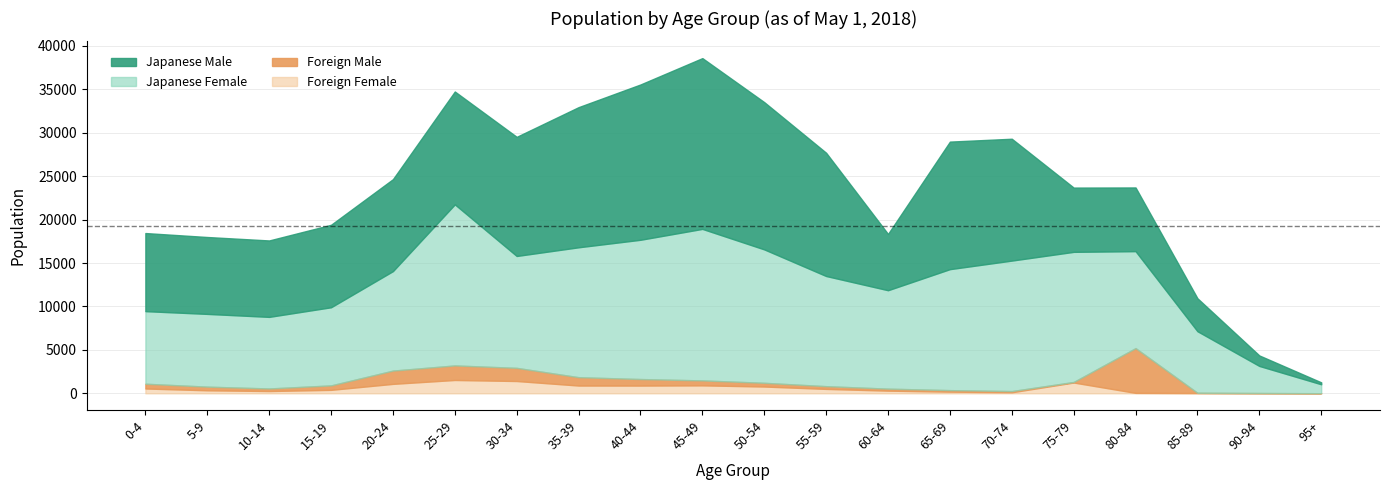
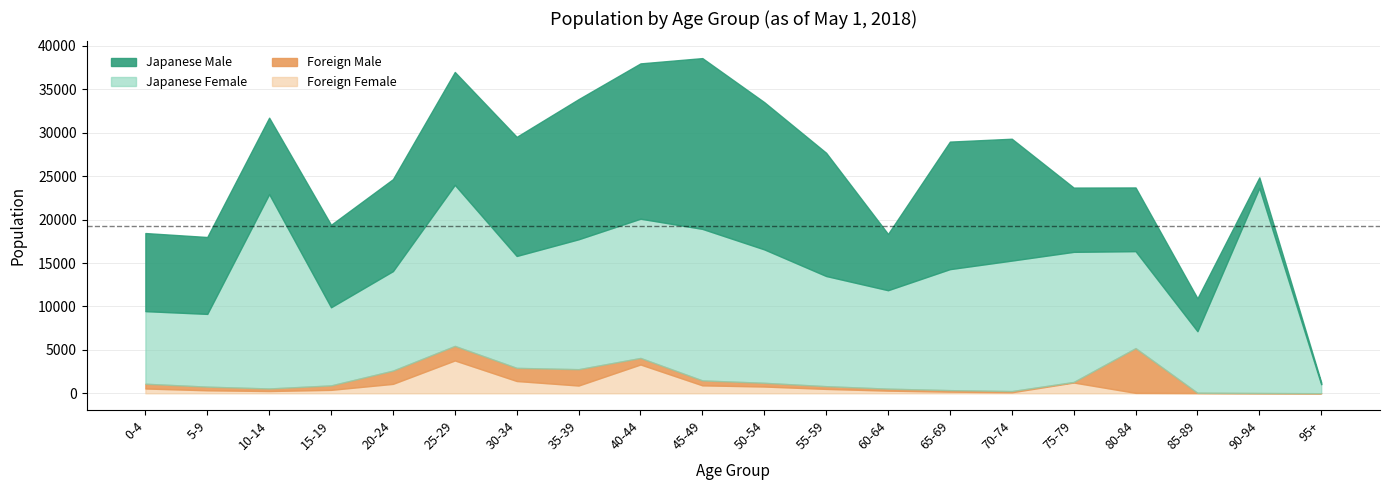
  {
    "Foreign Female": {
      "0-4": 1000,
      "5-9": 0,
      "15-19": 0,
      "20-24": 1000,
-     "25-29": 2000,
+     "25-29": 4000,
      "30-34": 1000,
      "35-39": 1000,
-     "40-44": 1000,
+     "40-44": 3000,
      "45-49": 1000,
      "50-54": 1000,
      "55-59": 1000
    },
    "Foreign Male": {
      "0-4": 1000,
      "5-9": 0,
      "15-19": 1000,
      "20-24": 2000,
      "25-29": 2000,
      "30-34": 2000,
-     "35-39": 1000,
+     "35-39": 2000,
      "40-44": 1000,
      "45-49": 1000,
      "50-54": 0,
      "55-59": 0,
      "80-84": 5000
    },
    "Japanese Female": {
      "0-4": 8000,
      "5-9": 8000,
-     "10-14": 8000,
+     "10-14": 22000,
      "15-19": 9000,
      "20-24": 11000,
      "25-29": 19000,
      "30-34": 13000,
      "35-39": 15000,
      "40-44": 16000,
      "45-49": 17000,
      "50-54": 15000,
      "55-59": 13000,
      "60-64": 11000,
      "65-69": 14000,
      "70-74": 15000,
      "75-79": 15000,
      "80-84": 11000,
      "85-89": 7000,
-     "90-94": 3000
+     "90-94": 24000
    },
    "Japanese Male": {
      "0-4": 9000,
      "5-9": 9000,
      "10-14": 9000,
      "15-19": 9000,
      "20-24": 11000,
      "25-29": 13000,
      "30-34": 14000,
      "35-39": 16000,
      "40-44": 18000,
      "45-49": 20000,
      "50-54": 17000,
      "55-59": 14000,
      "60-64": 6000,
      "65-69": 15000,
      "70-74": 14000,
      "75-79": 7000,
      "80-84": 7000,
      "85-89": 4000,
      "90-94": 1000
    }
  }
